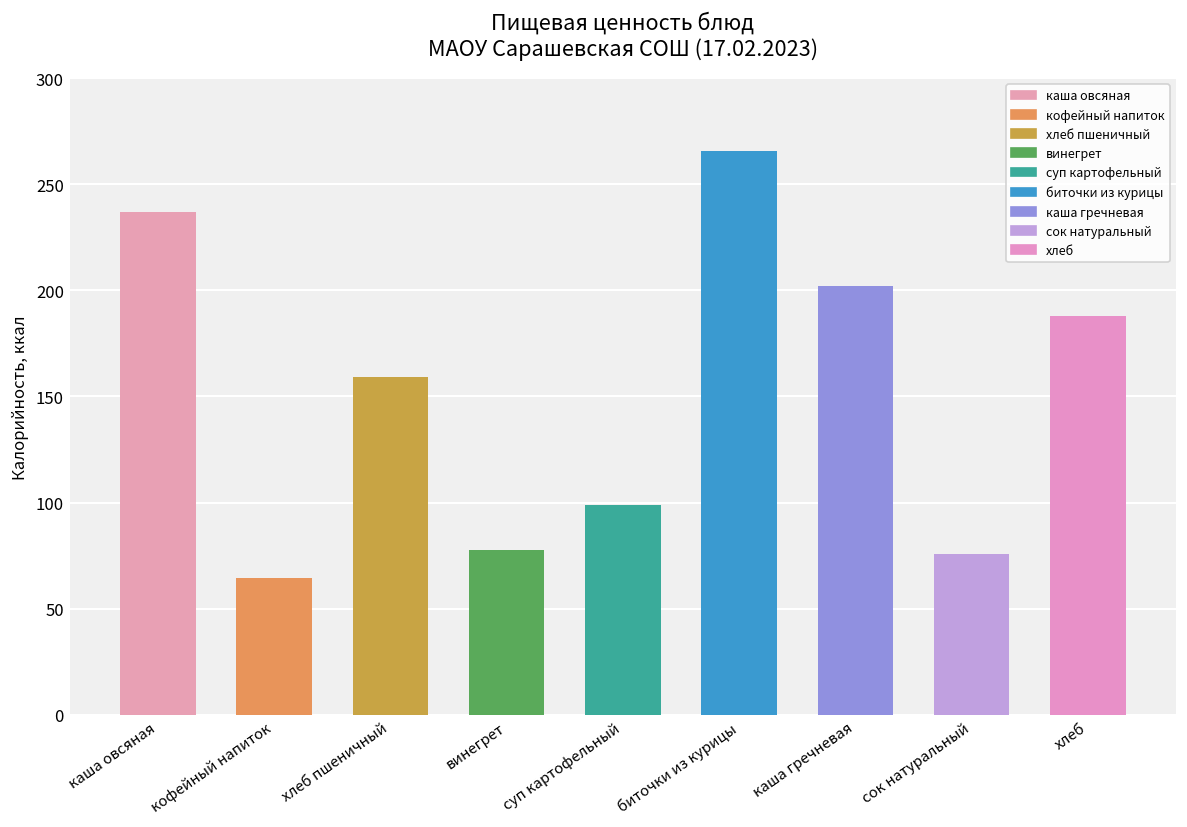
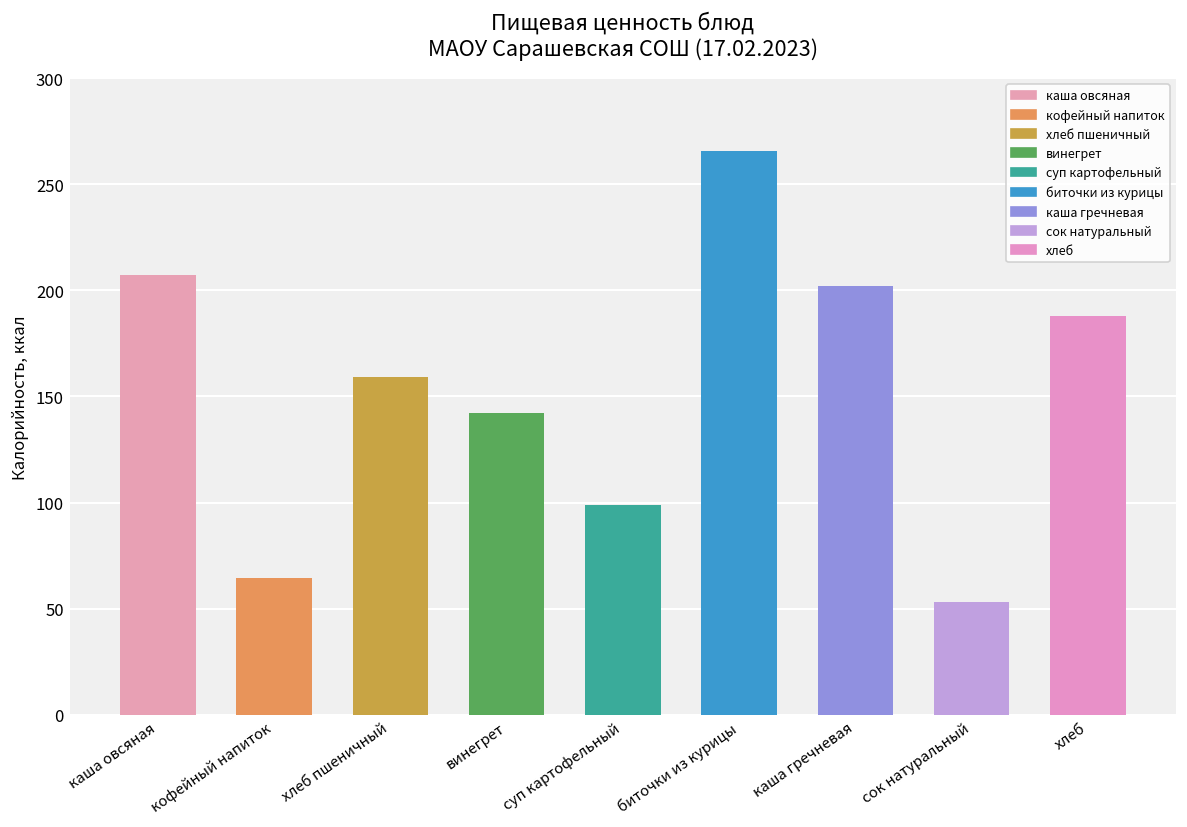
  {
-   "каша овсяная": 237,
+   "каша овсяная": 207,
    "кофейный напиток": 64,
    "хлеб пшеничный": 159,
-   "винегрет": 78,
+   "винегрет": 142,
    "суп картофельный": 99,
    "биточки из курицы": 266,
    "каша гречневая": 202,
-   "сок натуральный": 76,
+   "сок натуральный": 53,
    "хлеб": 188
  }
